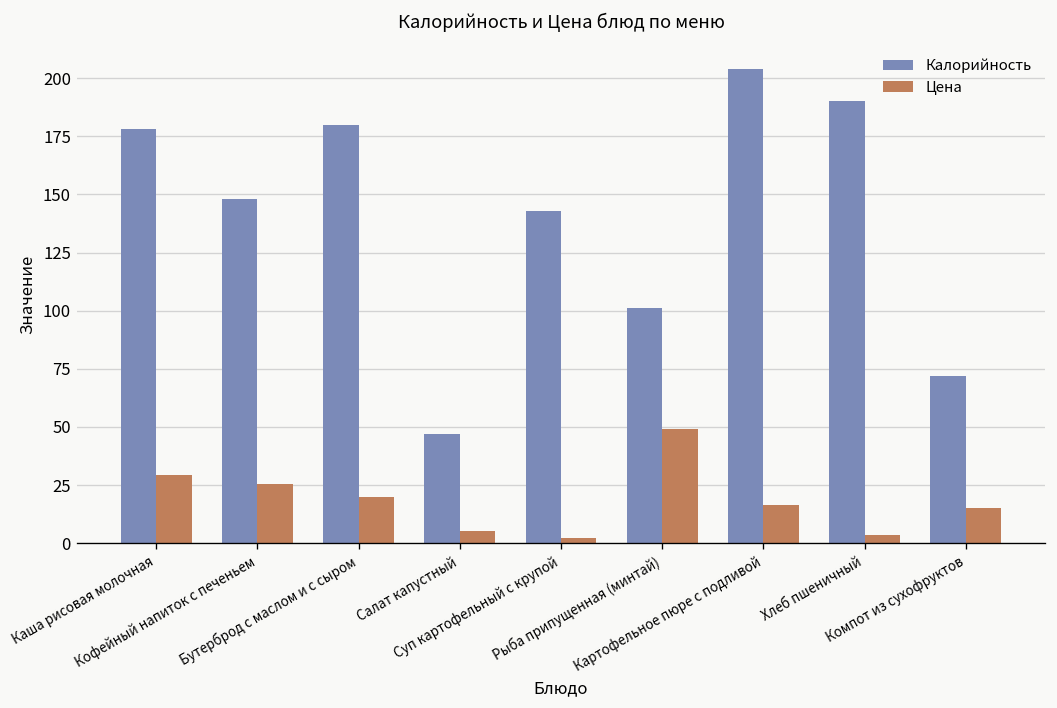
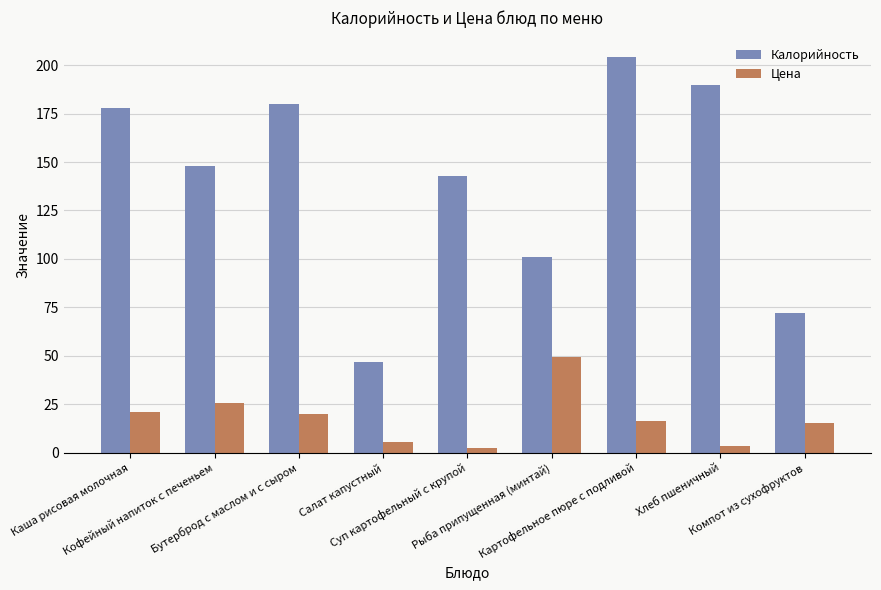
  {
    "Калорийность": {
      "Каша рисовая молочная": 178,
      "Кофейный напиток с печеньем": 148,
      "Бутерброд с маслом и с сыром": 180,
      "Салат капустный": 47,
      "Суп картофельный с крупой": 143,
      "Рыба припущенная (минтай)": 101,
      "Картофельное пюре с подливой": 204,
      "Хлеб пшеничный": 190,
      "Компот из сухофруктов": 72
    },
    "Цена": {
-     "Каша рисовая молочная": 29,
+     "Каша рисовая молочная": 21,
      "Кофейный напиток с печеньем": 26,
      "Бутерброд с маслом и с сыром": 20,
      "Салат капустный": 5,
      "Суп картофельный с крупой": 2,
      "Рыба припущенная (минтай)": 49,
      "Картофельное пюре с подливой": 16,
      "Хлеб пшеничный": 4,
      "Компот из сухофруктов": 15
    }
  }
